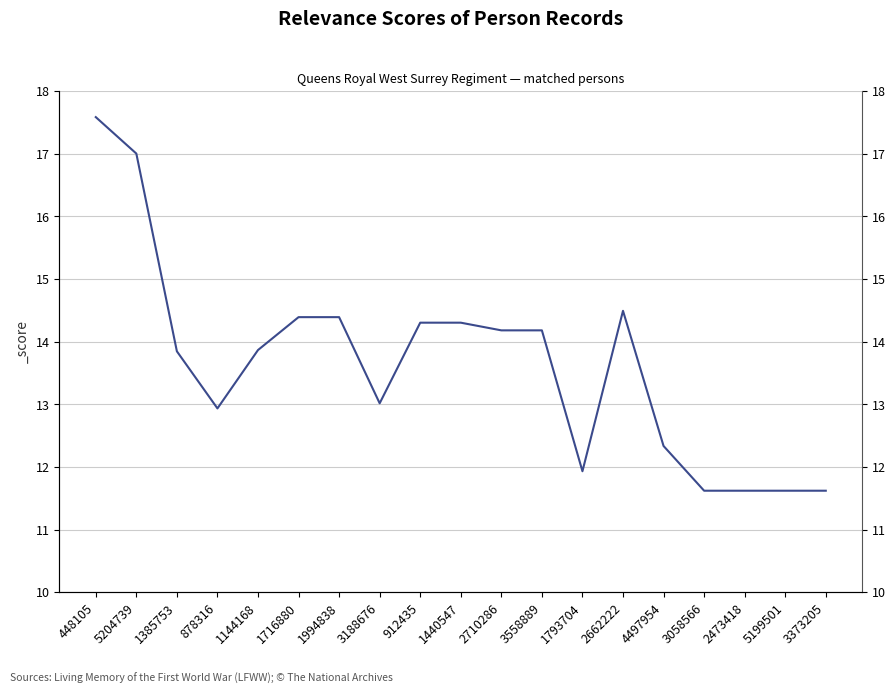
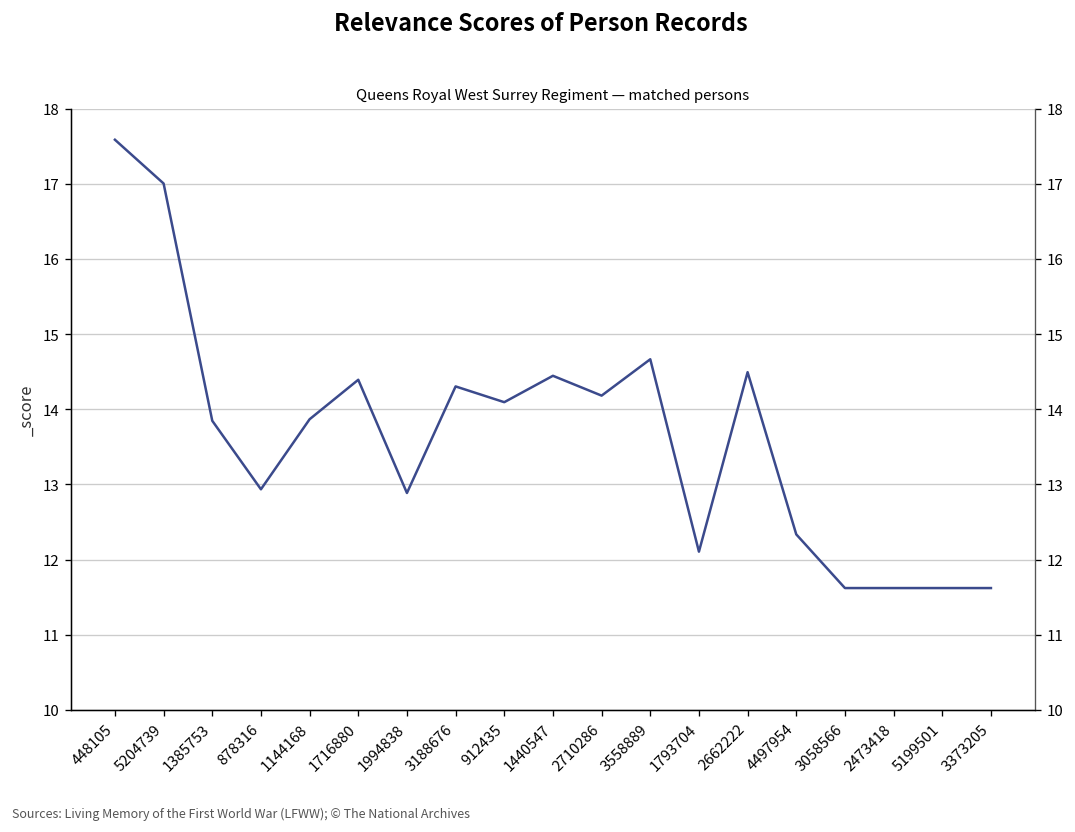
  {
    "448105": 17.6,
    "5204739": 17.0,
    "1385753": 13.8,
    "878316": 12.9,
    "1144168": 13.9,
    "1716880": 14.4,
-   "1994838": 14.4,
-   "3188676": 13.0,
-   "912435": 14.3,
-   "1440547": 14.3,
+   "1994838": 12.9,
+   "3188676": 14.3,
+   "912435": 14.1,
+   "1440547": 14.4,
    "2710286": 14.2,
-   "3558889": 14.2,
-   "1793704": 11.9,
+   "3558889": 14.7,
+   "1793704": 12.1,
    "2662222": 14.5,
    "4497954": 12.3,
    "3058566": 11.6,
    "2473418": 11.6,
    "5199501": 11.6,
    "3373205": 11.6
  }
